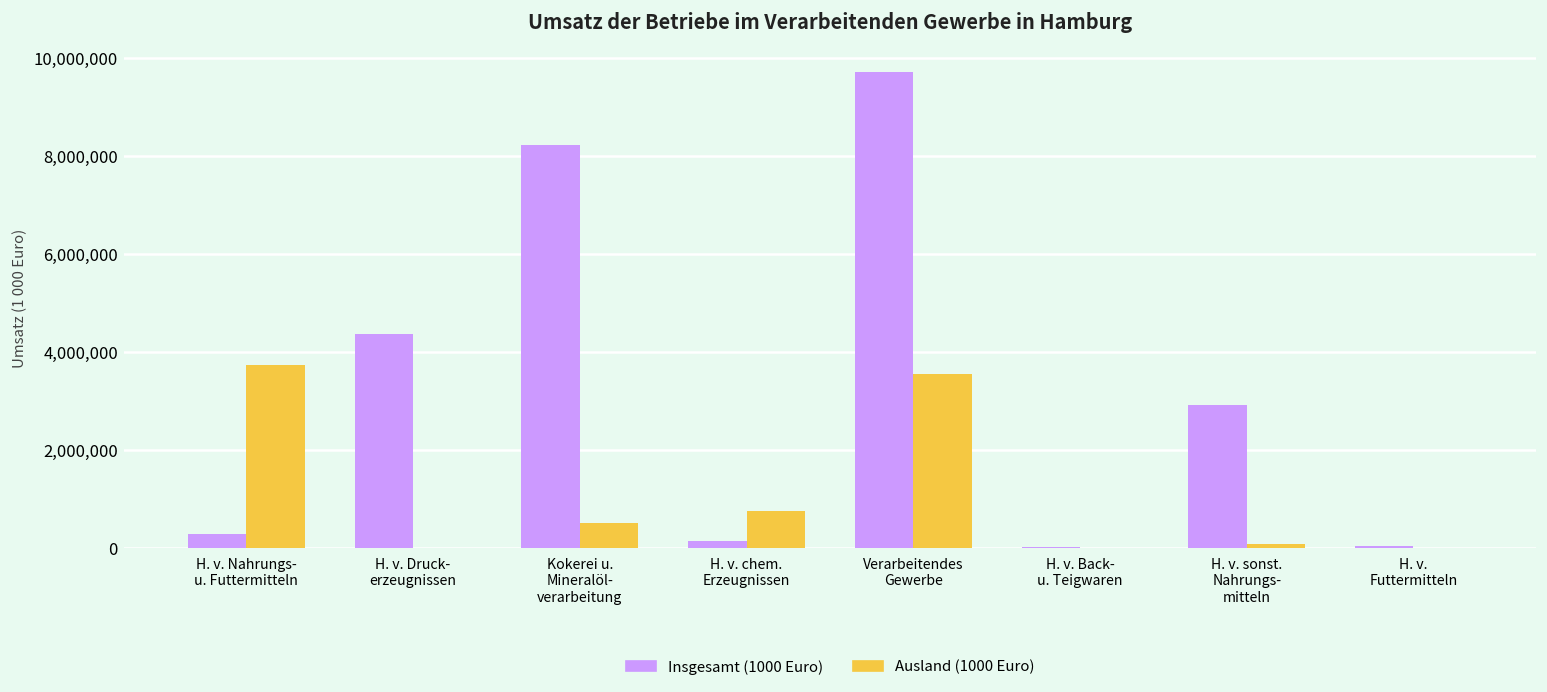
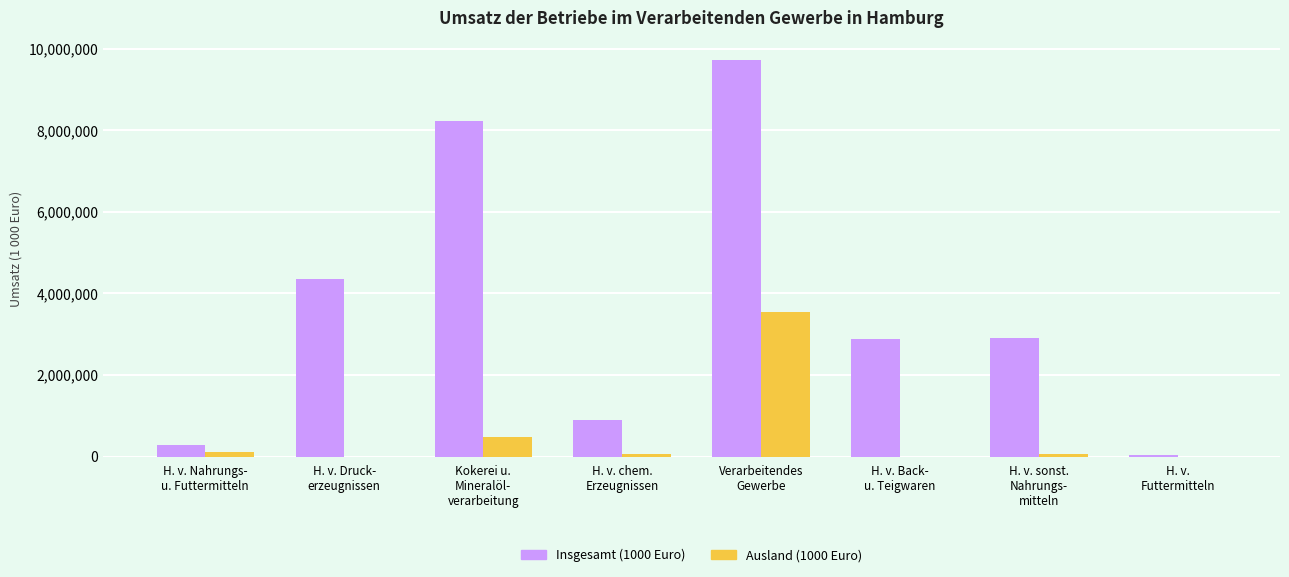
  {
    "Insgesamt (1000 Euro)": {
      "H. v. Nahrungs- u. Futtermitteln": "300,000",
      "H. v. Druck- erzeugnissen": "4,400,000",
      "Kokerei u. Mineralöl- verarbeitung": "8,200,000",
-     "H. v. chem. Erzeugnissen": "100,000",
+     "H. v. chem. Erzeugnissen": "900,000",
      "Verarbeitendes Gewerbe": "9,700,000",
-     "H. v. Back- u. Teigwaren": "0",
+     "H. v. Back- u. Teigwaren": "2,900,000",
      "H. v. sonst. Nahrungs- mitteln": "2,900,000"
    },
    "Ausland (1000 Euro)": {
-     "H. v. Nahrungs- u. Futtermitteln": "3,700,000",
+     "H. v. Nahrungs- u. Futtermitteln": "100,000",
      "Kokerei u. Mineralöl- verarbeitung": "500,000",
-     "H. v. chem. Erzeugnissen": "700,000",
+     "H. v. chem. Erzeugnissen": "100,000",
      "Verarbeitendes Gewerbe": "3,500,000",
      "H. v. Back- u. Teigwaren": "0",
      "H. v. sonst. Nahrungs- mitteln": "100,000",
      "H. v. Futtermitteln": "0"
    }
  }
